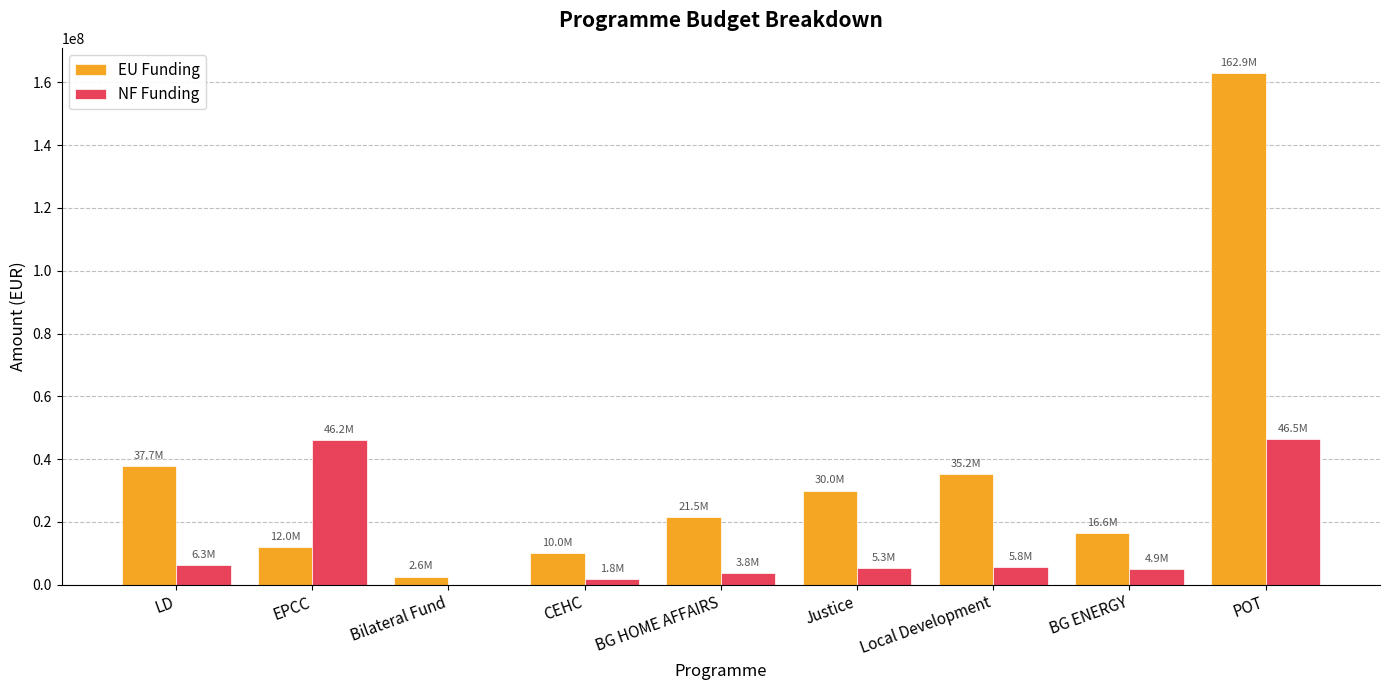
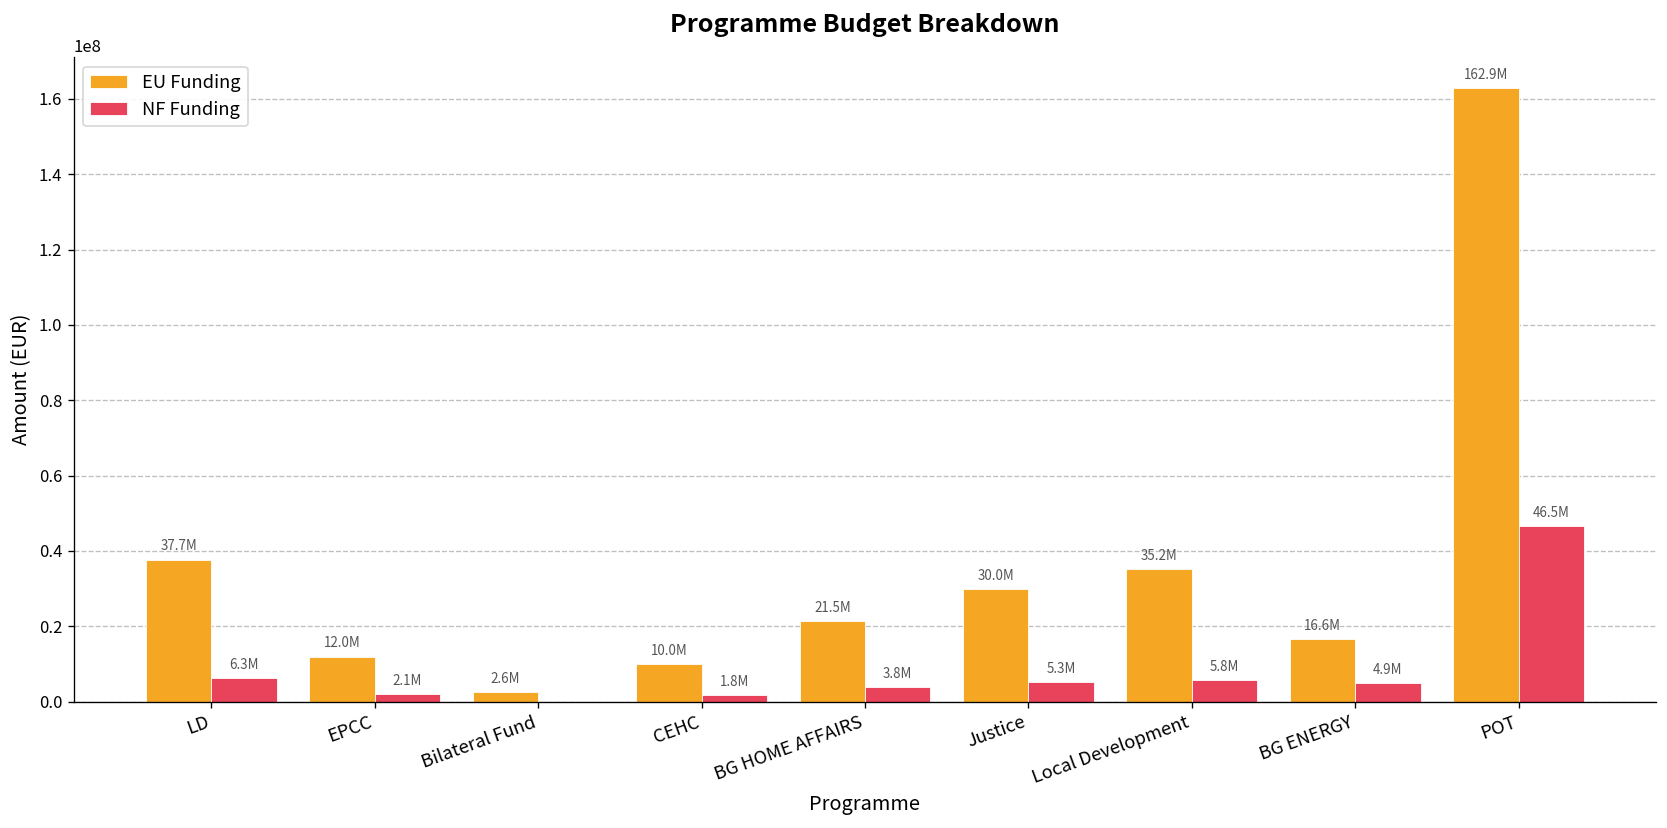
  {
    "EU Funding": {
      "LD": "37.7M",
      "EPCC": "12.0M",
      "Bilateral Fund": "2.6M",
      "CEHC": "10.0M",
      "BG HOME AFFAIRS": "21.5M",
      "Justice": "30.0M",
      "Local Development": "35.2M",
      "BG ENERGY": "16.6M",
      "POT": "162.9M"
    },
    "NF Funding": {
      "LD": "6.3M",
-     "EPCC": "46.2M",
+     "EPCC": "2.1M",
      "CEHC": "1.8M",
      "BG HOME AFFAIRS": "3.8M",
      "Justice": "5.3M",
      "Local Development": "5.8M",
      "BG ENERGY": "4.9M",
      "POT": "46.5M"
    }
  }
